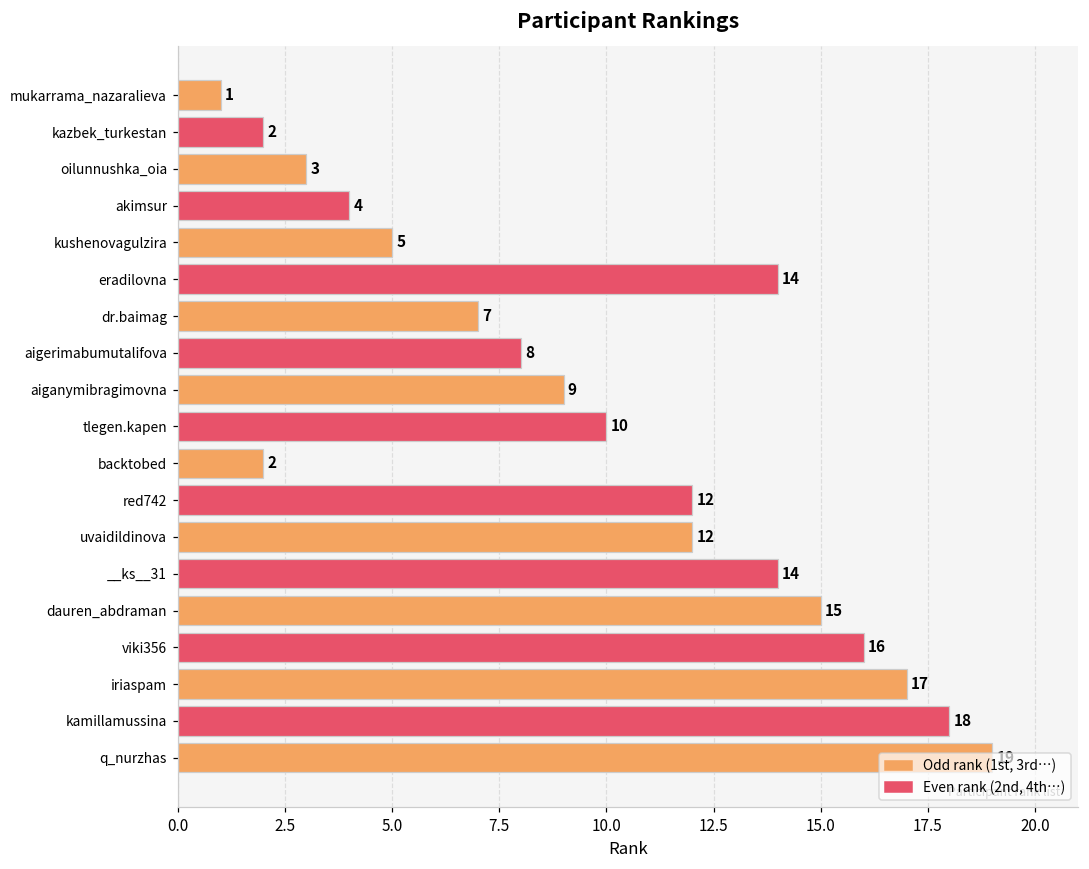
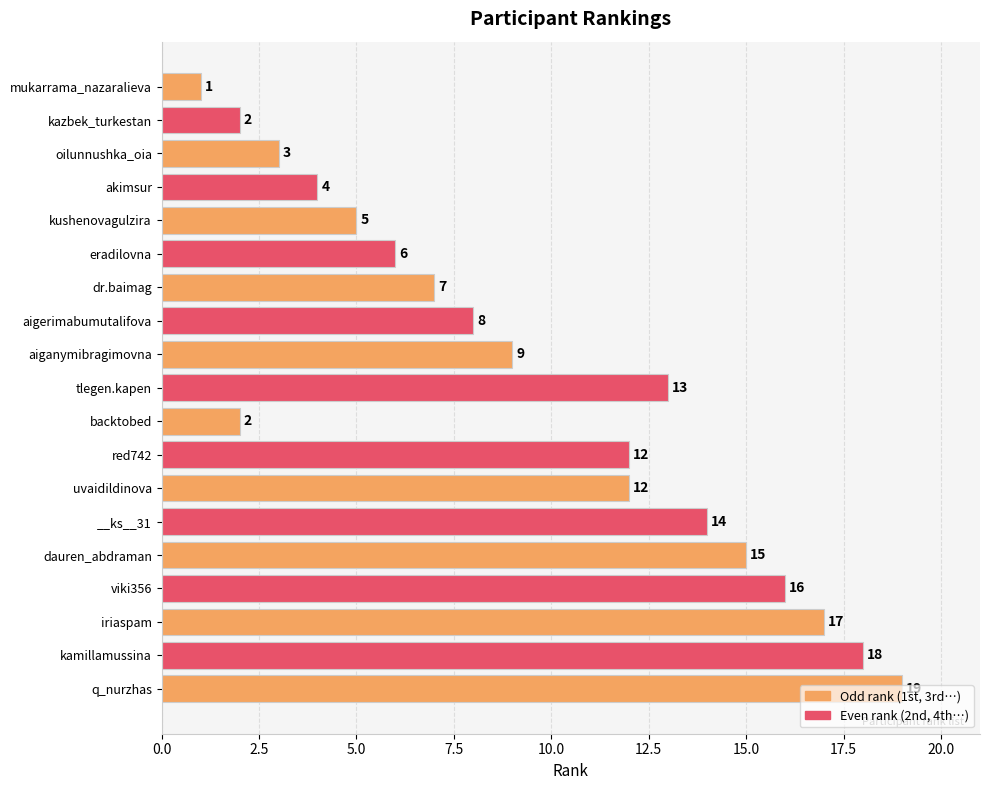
  {
    "mukarrama_nazaralieva": 1,
    "kazbek_turkestan": 2,
    "oilunnushka_oia": 3,
    "akimsur": 4,
    "kushenovagulzira": 5,
-   "eradilovna": 14,
+   "eradilovna": 6,
    "dr.baimag": 7,
    "aigerimabumutalifova": 8,
    "aiganymibragimovna": 9,
-   "tlegen.kapen": 10,
+   "tlegen.kapen": 13,
    "backtobed": 2,
    "red742": 12,
    "uvaidildinova": 12,
    "__ks__31": 14,
    "dauren_abdraman": 15,
    "viki356": 16,
    "iriaspam": 17,
    "kamillamussina": 18
  }
